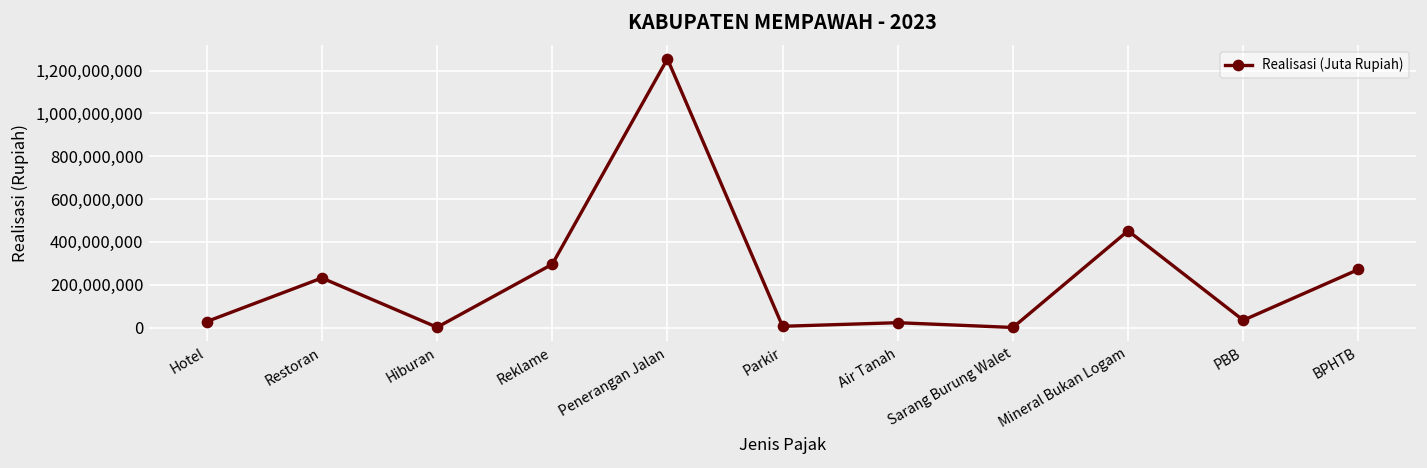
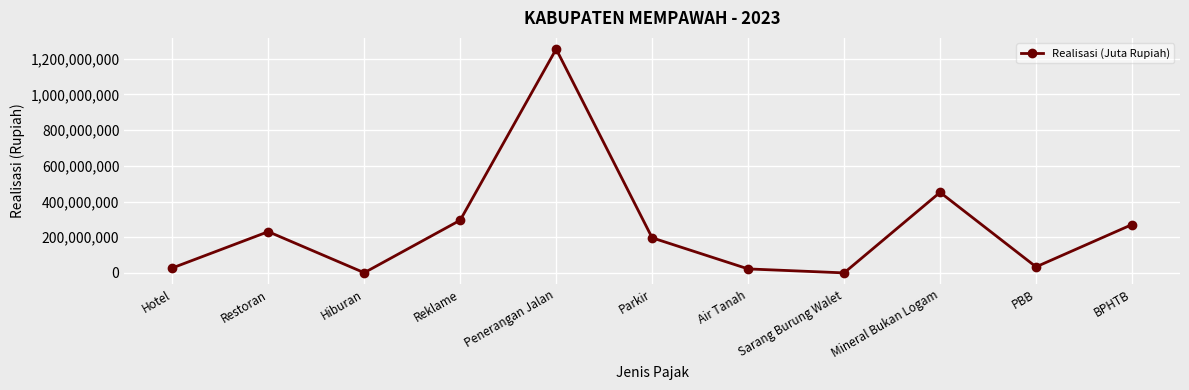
  {
    "Hotel": "30,000,000",
    "Restoran": "230,000,000",
    "Hiburan": "0",
    "Reklame": "300,000,000",
    "Penerangan Jalan": "1,250,000,000",
-   "Parkir": "10,000,000",
+   "Parkir": "200,000,000",
    "Air Tanah": "20,000,000",
    "Sarang Burung Walet": "0",
    "Mineral Bukan Logam": "450,000,000",
    "PBB": "30,000,000",
    "BPHTB": "270,000,000"
  }
